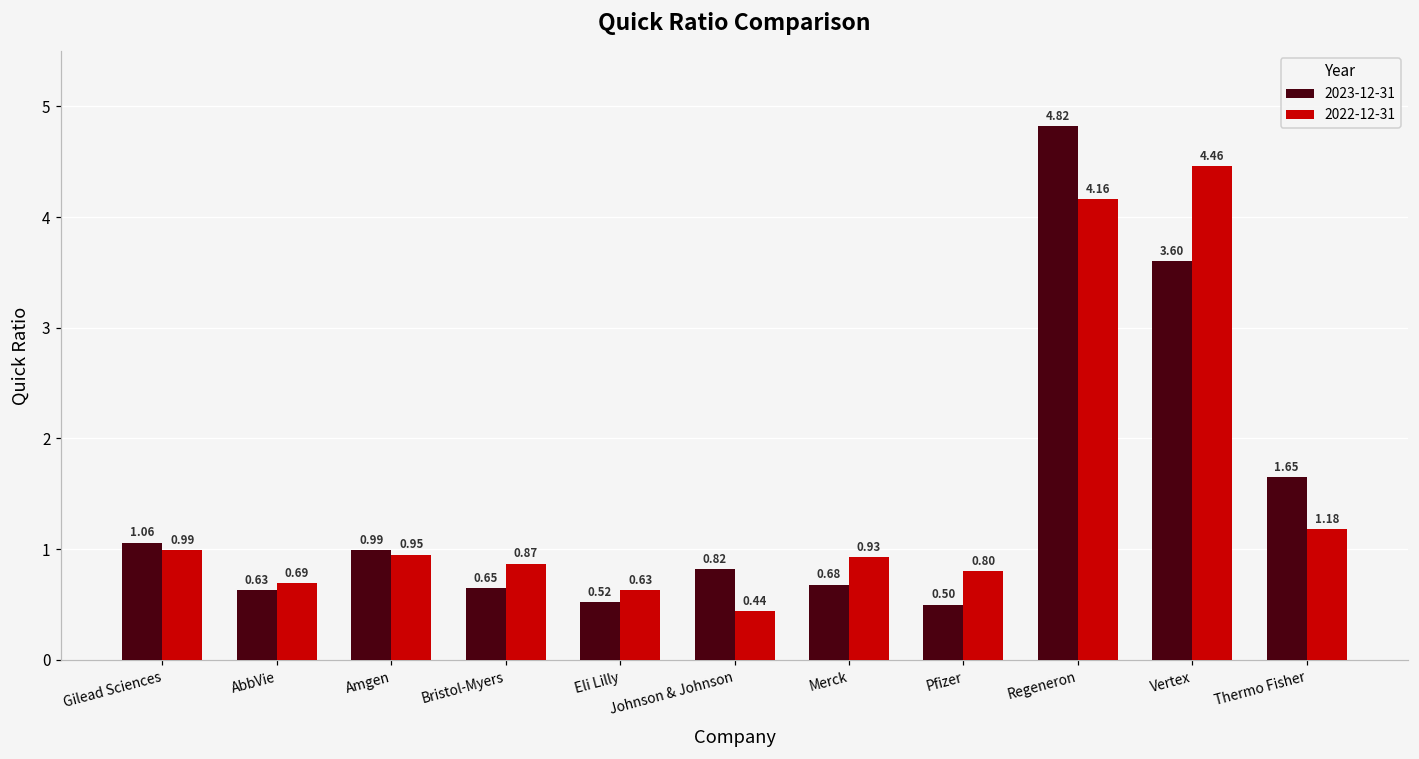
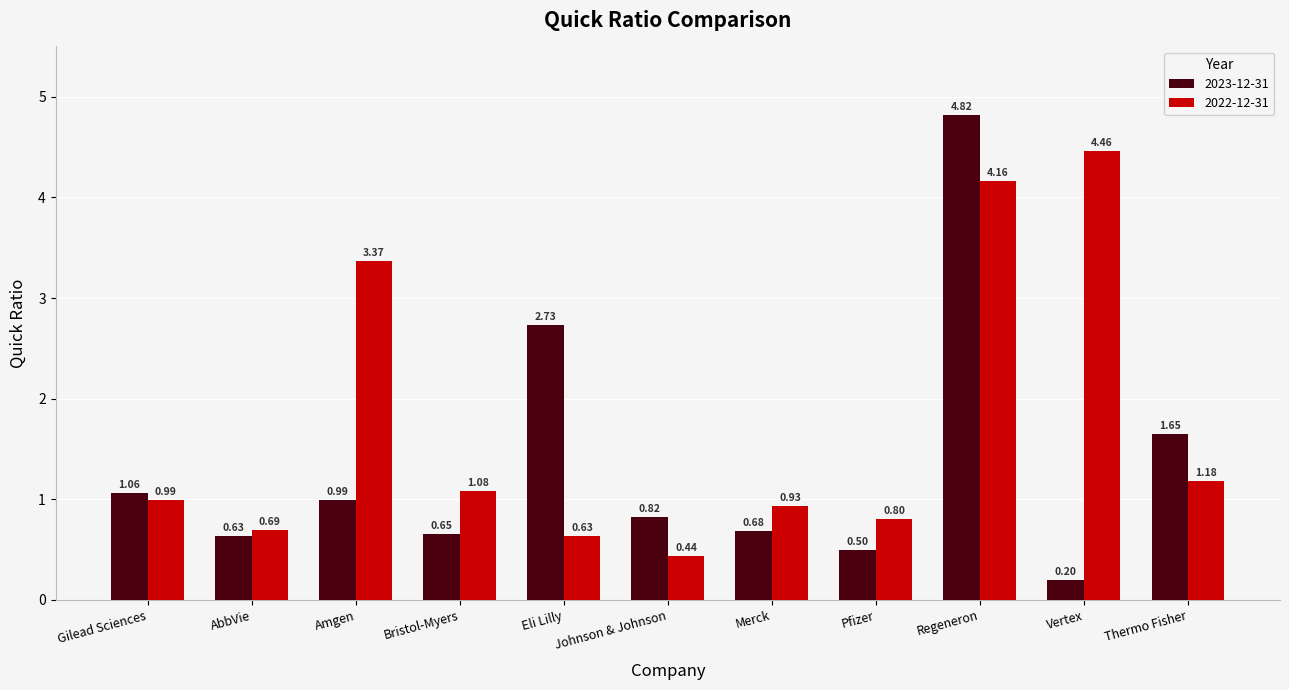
  {
    "2023-12-31": {
      "Gilead Sciences": 1.06,
      "AbbVie": 0.63,
      "Amgen": 0.99,
      "Bristol-Myers": 0.65,
-     "Eli Lilly": 0.52,
+     "Eli Lilly": 2.73,
      "Johnson & Johnson": 0.82,
      "Merck": 0.68,
      "Pfizer": 0.50,
      "Regeneron": 4.82,
-     "Vertex": 3.60,
+     "Vertex": 0.20,
      "Thermo Fisher": 1.65
    },
    "2022-12-31": {
      "Gilead Sciences": 0.99,
      "AbbVie": 0.69,
-     "Amgen": 0.95,
-     "Bristol-Myers": 0.87,
+     "Amgen": 3.37,
+     "Bristol-Myers": 1.08,
      "Eli Lilly": 0.63,
      "Johnson & Johnson": 0.44,
      "Merck": 0.93,
      "Pfizer": 0.80,
      "Regeneron": 4.16,
      "Vertex": 4.46,
      "Thermo Fisher": 1.18
    }
  }
